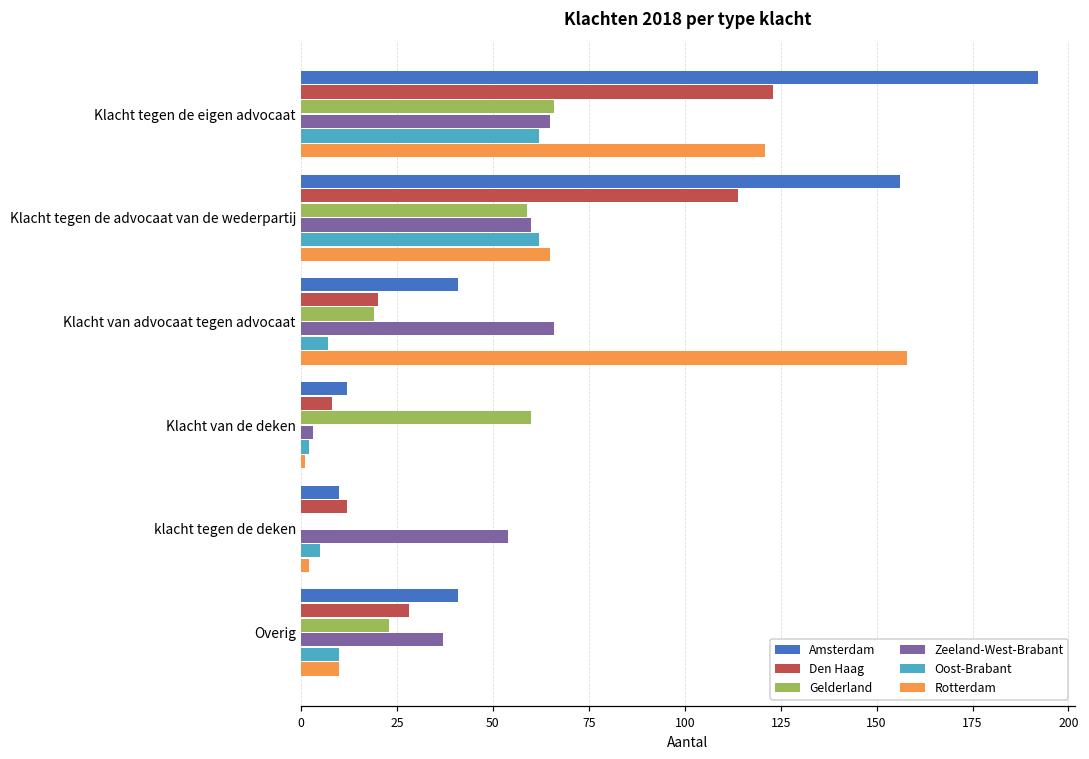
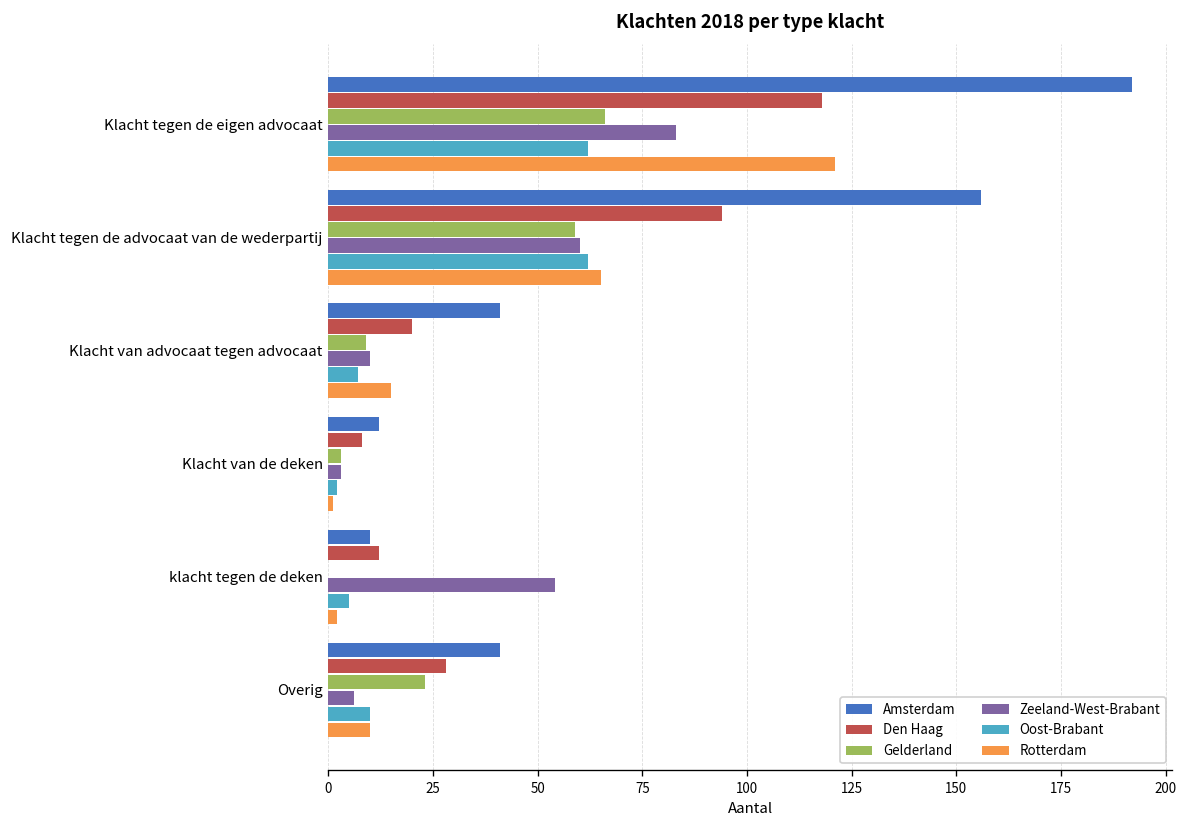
  {
    "Den Haag": {
-     "Klacht tegen de eigen advocaat": 123,
-     "Klacht tegen de advocaat van de wederpartij": 114,
+     "Klacht tegen de eigen advocaat": 118,
+     "Klacht tegen de advocaat van de wederpartij": 94,
      "Klacht van advocaat tegen advocaat": 20,
      "Klacht van de deken": 8,
      "klacht tegen de deken": 12,
      "Overig": 28
    },
    "Gelderland": {
      "Klacht tegen de eigen advocaat": 66,
      "Klacht tegen de advocaat van de wederpartij": 59,
-     "Klacht van advocaat tegen advocaat": 19,
-     "Klacht van de deken": 60,
+     "Klacht van advocaat tegen advocaat": 9,
+     "Klacht van de deken": 3,
      "klacht tegen de deken": 0,
      "Overig": 23
    },
    "Zeeland-West-Brabant": {
-     "Klacht tegen de eigen advocaat": 65,
+     "Klacht tegen de eigen advocaat": 83,
      "Klacht tegen de advocaat van de wederpartij": 60,
-     "Klacht van advocaat tegen advocaat": 66,
+     "Klacht van advocaat tegen advocaat": 10,
      "Klacht van de deken": 3,
      "klacht tegen de deken": 54,
-     "Overig": 37
+     "Overig": 6
    },
    "Rotterdam": {
      "Klacht tegen de eigen advocaat": 121,
      "Klacht tegen de advocaat van de wederpartij": 65,
-     "Klacht van advocaat tegen advocaat": 158,
+     "Klacht van advocaat tegen advocaat": 15,
      "Klacht van de deken": 1,
      "klacht tegen de deken": 2,
      "Overig": 10
    }
  }
